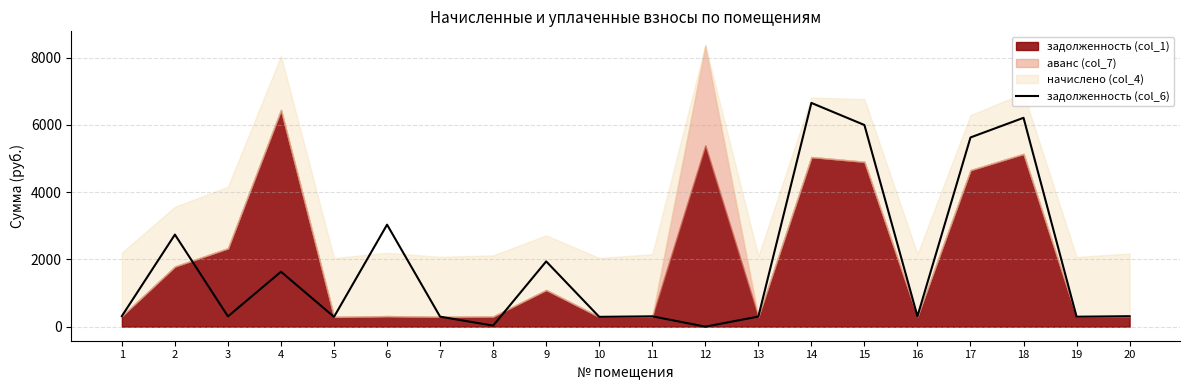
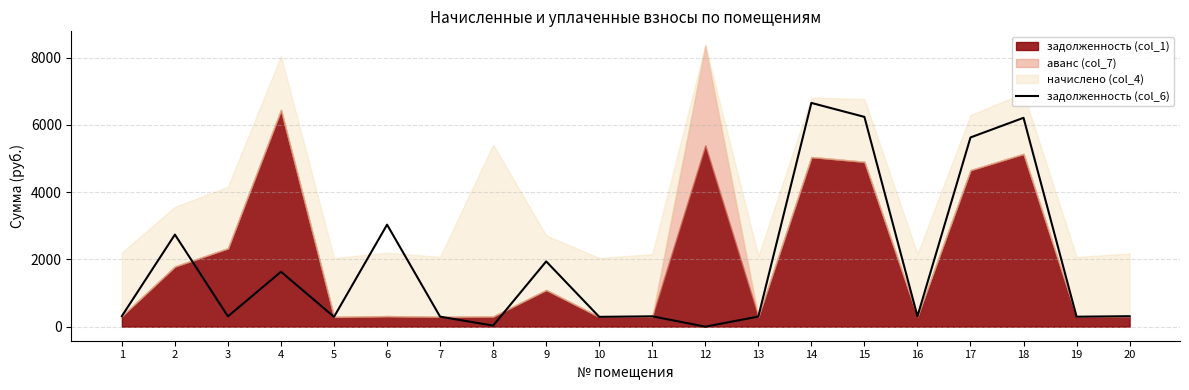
  {
    "задолженность (col_6)": {
      "2": 2700,
      "3": 300,
      "4": 1600,
      "6": 3000,
      "8": 0,
      "9": 1900,
      "12": 0,
      "14": 6700,
-     "15": 6000,
+     "15": 6200,
      "17": 5600,
      "18": 6200
    },
    "задолженность (col_1)": {
      "12": 5400
    },
    "начислено (col_4)": {
      "1": 1900,
      "2": 1800,
      "3": 1800,
      "4": 1600,
      "5": 1800,
      "6": 1900,
      "7": 1800,
-     "8": 1800,
+     "8": 5100,
      "9": 1600,
      "10": 1800,
      "11": 1800,
      "13": 1800,
      "14": 1800,
      "15": 1900,
      "16": 1900,
      "17": 1600,
      "19": 1800,
      "20": 1900
    }
  }
